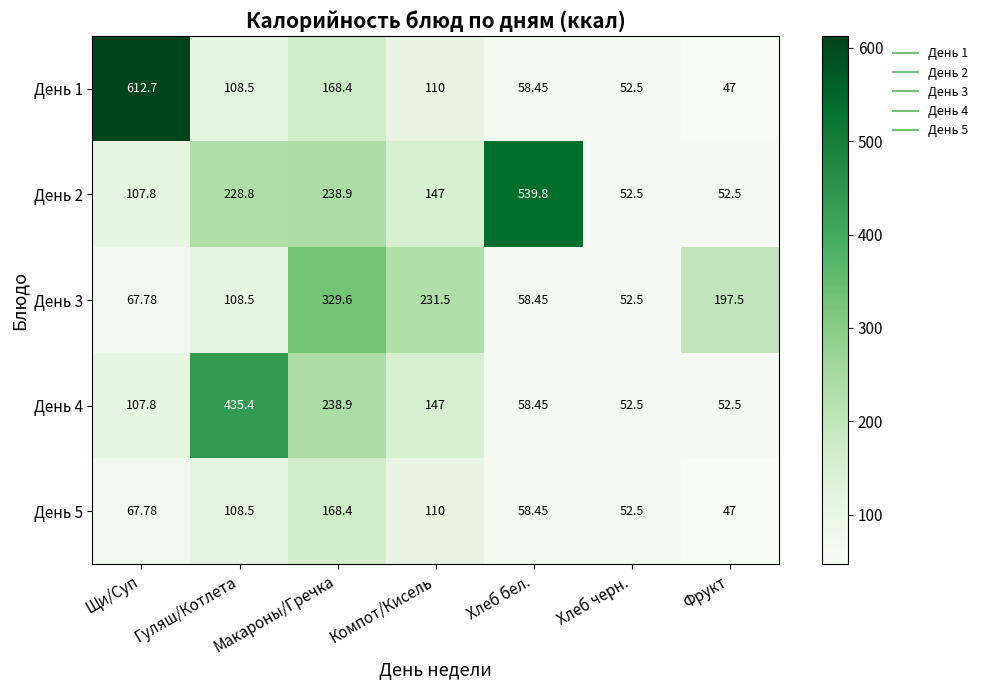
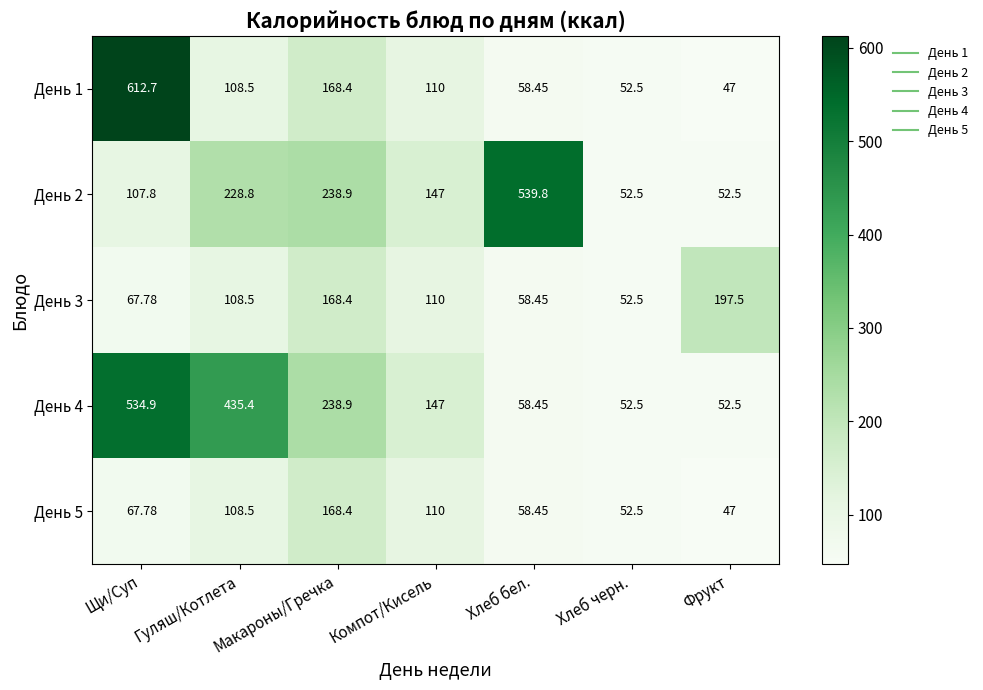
  {
    "День 1": {
      "Щи/Суп": 612.7,
      "Гуляш/Котлета": 108.5,
      "Макароны/Гречка": 168.4,
      "Компот/Кисель": 110,
      "Хлеб бел.": 58.45,
      "Хлеб черн.": 52.5,
      "Фрукт": 47
    },
    "День 2": {
      "Щи/Суп": 107.8,
      "Гуляш/Котлета": 228.8,
      "Макароны/Гречка": 238.9,
      "Компот/Кисель": 147,
      "Хлеб бел.": 539.8,
      "Хлеб черн.": 52.5,
      "Фрукт": 52.5
    },
    "День 3": {
      "Щи/Суп": 67.78,
      "Гуляш/Котлета": 108.5,
-     "Макароны/Гречка": 329.6,
-     "Компот/Кисель": 231.5,
+     "Макароны/Гречка": 168.4,
+     "Компот/Кисель": 110,
      "Хлеб бел.": 58.45,
      "Хлеб черн.": 52.5,
      "Фрукт": 197.5
    },
    "День 4": {
-     "Щи/Суп": 107.8,
+     "Щи/Суп": 534.9,
      "Гуляш/Котлета": 435.4,
      "Макароны/Гречка": 238.9,
      "Компот/Кисель": 147,
      "Хлеб бел.": 58.45,
      "Хлеб черн.": 52.5,
      "Фрукт": 52.5
    },
    "День 5": {
      "Щи/Суп": 67.78,
      "Гуляш/Котлета": 108.5,
      "Макароны/Гречка": 168.4,
      "Компот/Кисель": 110,
      "Хлеб бел.": 58.45,
      "Хлеб черн.": 52.5,
      "Фрукт": 47
    }
  }
